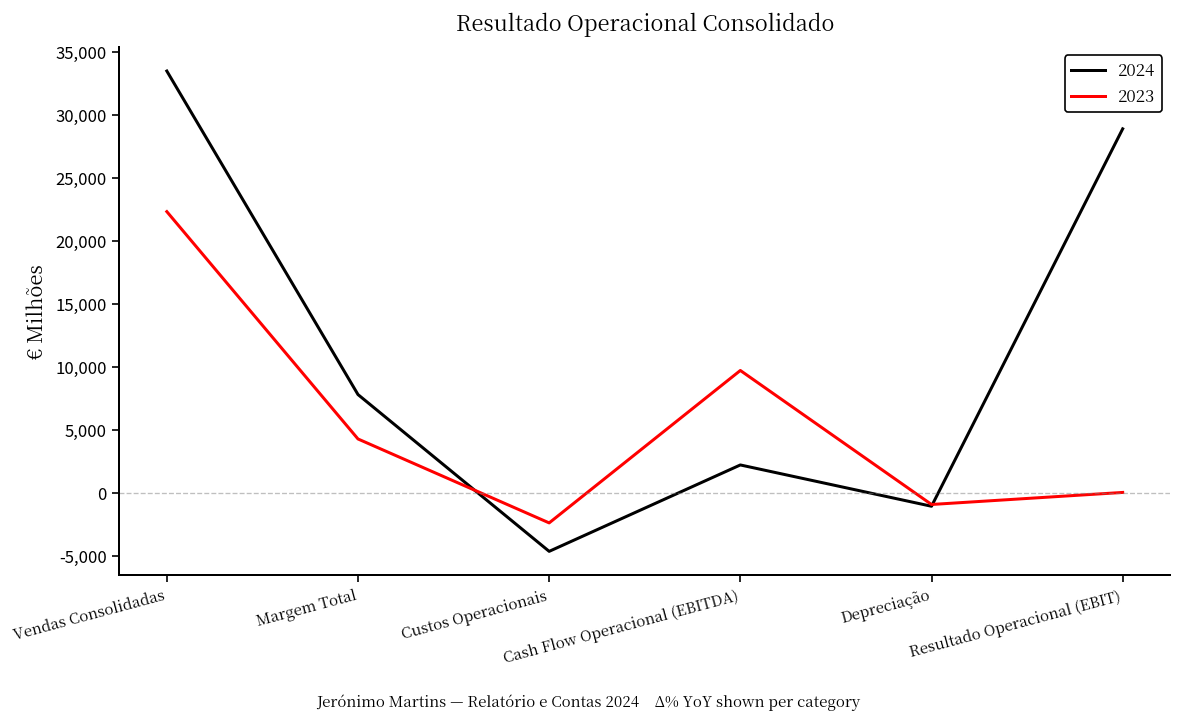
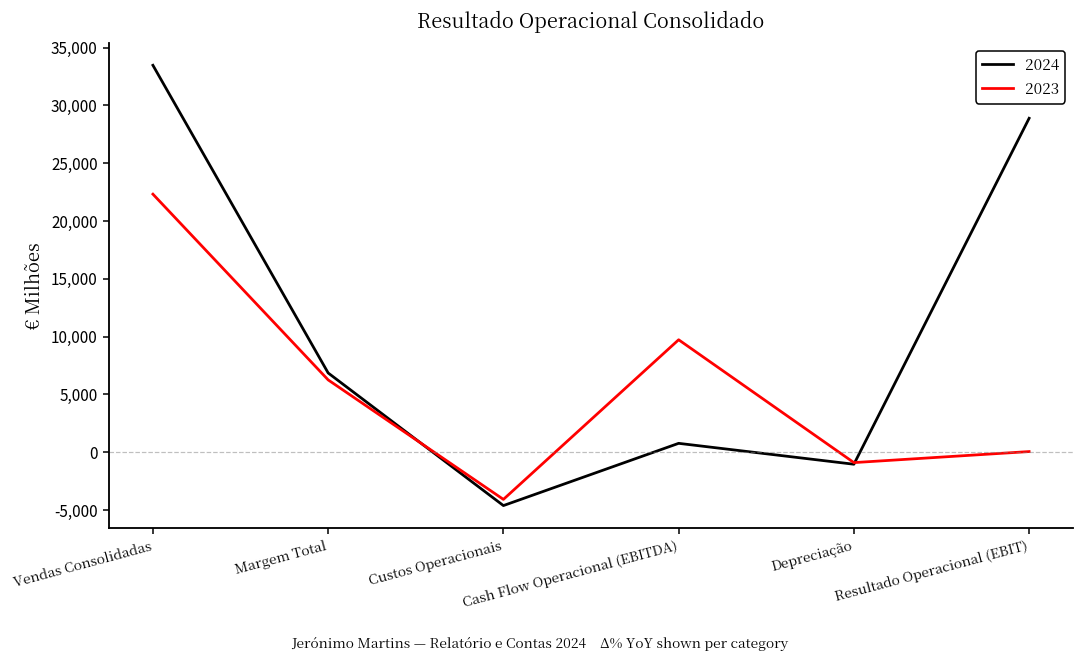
  {
    "2024": {
      "Vendas Consolidadas": "33,500",
-     "Margem Total": "7,800",
+     "Margem Total": "6,900",
      "Custos Operacionais": "-4,600",
-     "Cash Flow Operacional (EBITDA)": "2,200",
+     "Cash Flow Operacional (EBITDA)": "800",
      "Resultado Operacional (EBIT)": "28,900"
    },
    "2023": {
      "Vendas Consolidadas": "22,300",
-     "Margem Total": "4,300",
-     "Custos Operacionais": "-2,400",
+     "Margem Total": "6,300",
+     "Custos Operacionais": "-4,100",
      "Cash Flow Operacional (EBITDA)": "9,700",
      "Resultado Operacional (EBIT)": "100"
    }
  }
